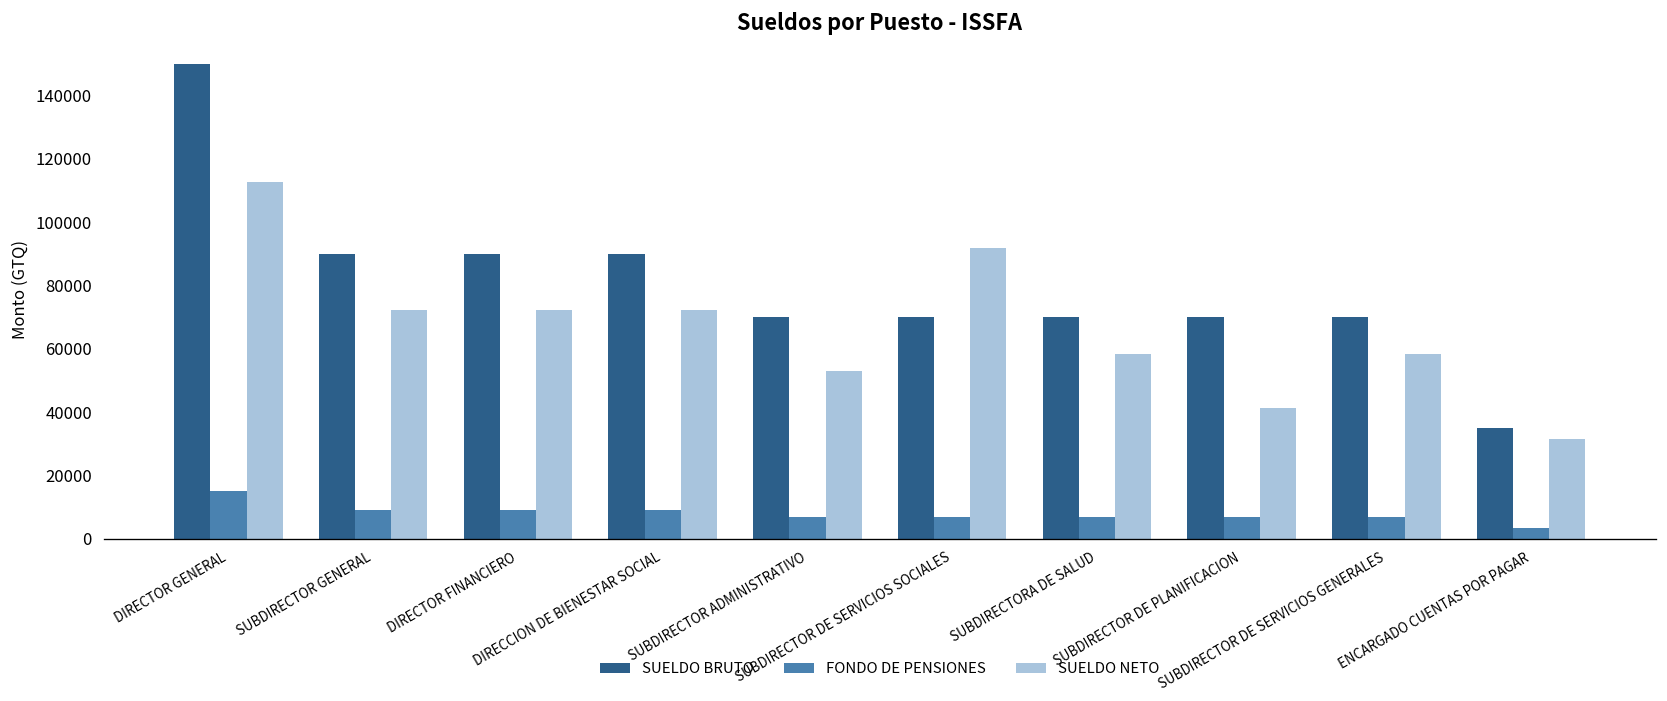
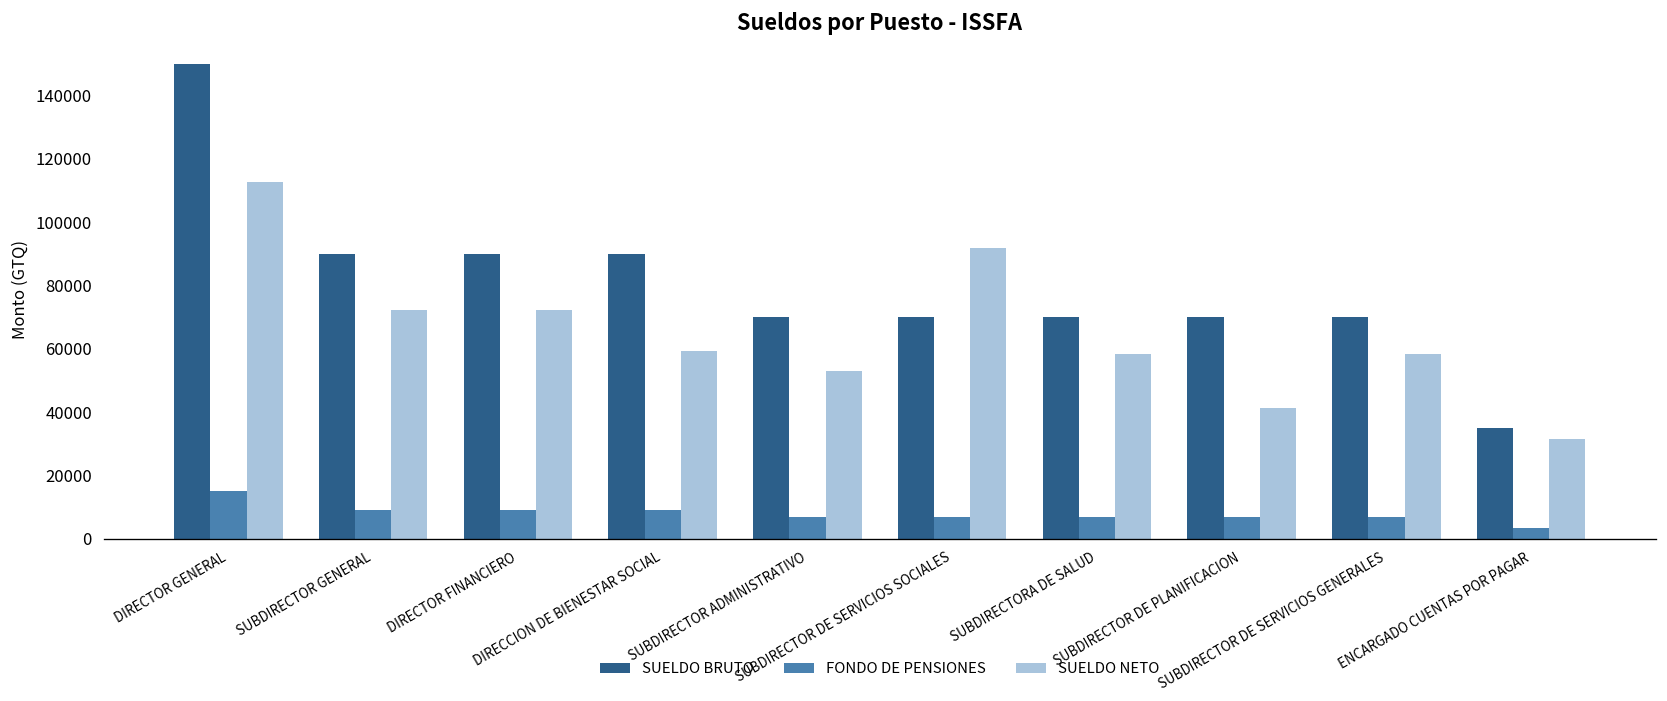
  {
    "SUELDO NETO": {
      "DIRECTOR GENERAL": 113000,
      "SUBDIRECTOR GENERAL": 72000,
      "DIRECTOR FINANCIERO": 72000,
-     "DIRECCION DE BIENESTAR SOCIAL": 72000,
+     "DIRECCION DE BIENESTAR SOCIAL": 59000,
      "SUBDIRECTOR ADMINISTRATIVO": 53000,
      "SUBDIRECTOR DE SERVICIOS SOCIALES": 92000,
      "SUBDIRECTORA DE SALUD": 58000,
      "SUBDIRECTOR DE PLANIFICACION": 41000,
      "SUBDIRECTOR DE SERVICIOS GENERALES": 58000,
      "ENCARGADO CUENTAS POR PAGAR": 32000
    }
  }
